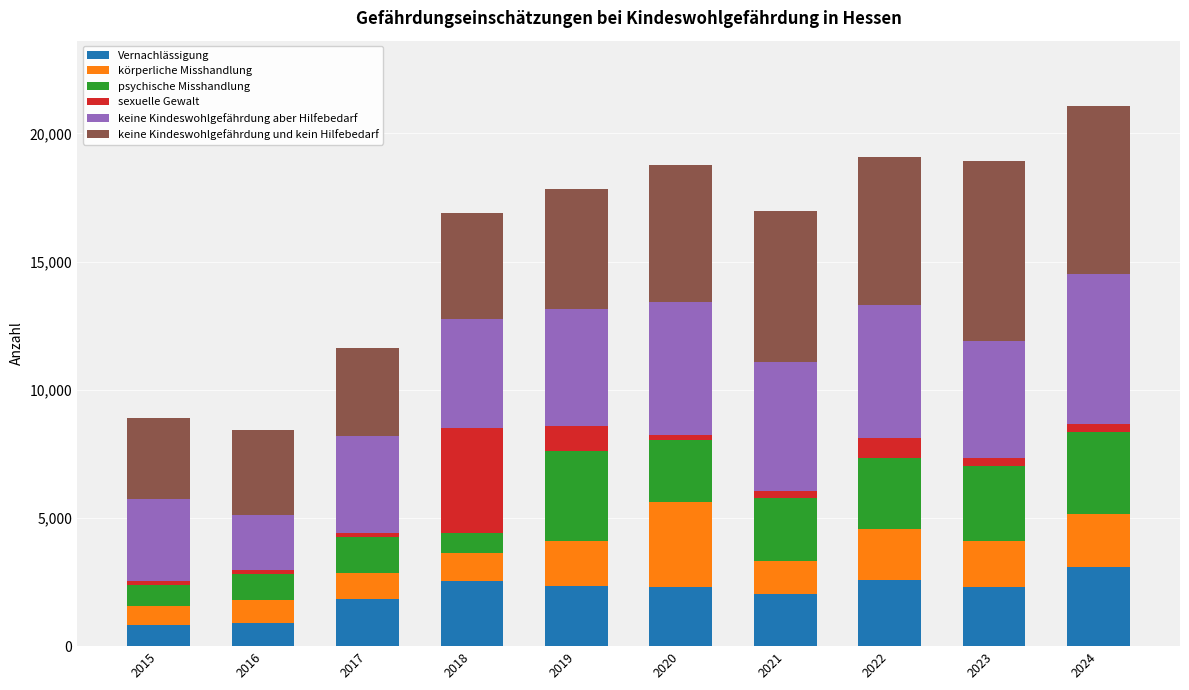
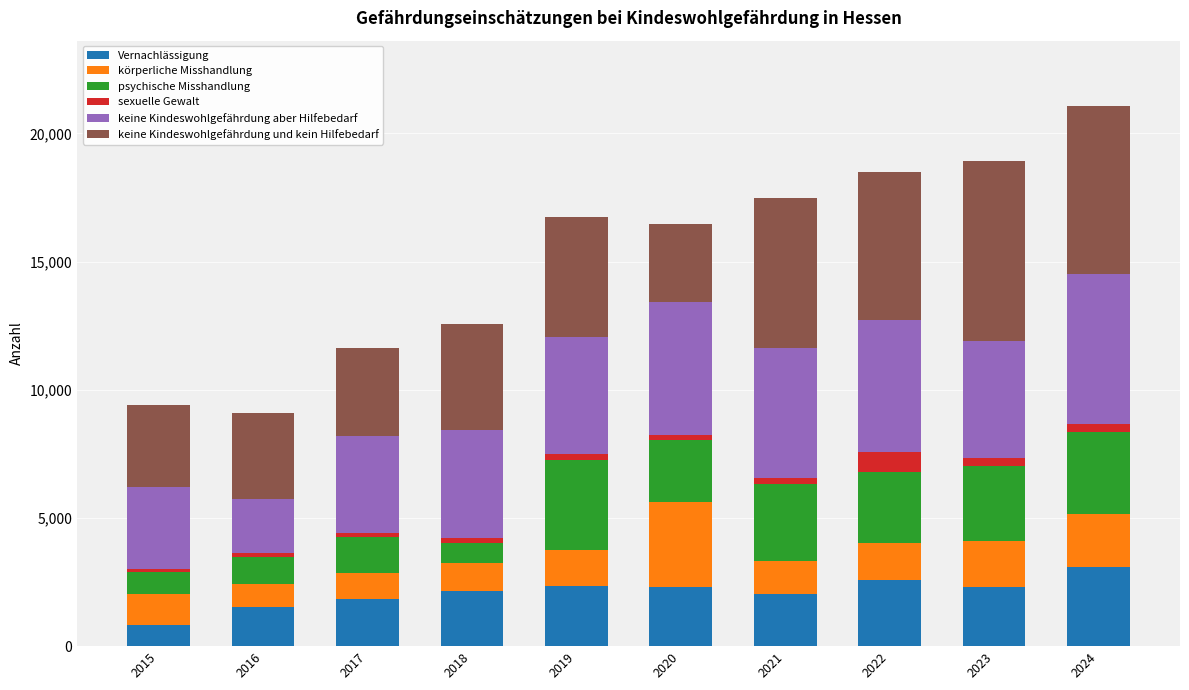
  {
    "Vernachlässigung": {
      "2015": "800",
-     "2016": "900",
+     "2016": "1,500",
      "2017": "1,800",
-     "2018": "2,500",
+     "2018": "2,100",
      "2019": "2,400",
      "2020": "2,300",
      "2021": "2,000",
      "2022": "2,600",
      "2023": "2,300",
      "2024": "3,100"
    },
    "körperliche Misshandlung": {
-     "2015": "700",
+     "2015": "1,200",
      "2016": "900",
      "2017": "1,000",
      "2018": "1,100",
-     "2019": "1,700",
+     "2019": "1,400",
      "2020": "3,300",
      "2021": "1,300",
-     "2022": "2,000",
+     "2022": "1,400",
      "2023": "1,800",
      "2024": "2,100"
    },
    "psychische Misshandlung": {
      "2015": "900",
      "2016": "1,100",
      "2017": "1,400",
      "2018": "800",
      "2019": "3,500",
      "2020": "2,400",
-     "2021": "2,500",
+     "2021": "3,000",
      "2022": "2,800",
      "2023": "2,900",
      "2024": "3,200"
    },
    "sexuelle Gewalt": {
      "2015": "100",
      "2016": "200",
      "2017": "100",
-     "2018": "4,100",
-     "2019": "1,000",
+     "2018": "200",
+     "2019": "200",
      "2020": "200",
      "2021": "200",
      "2022": "800",
      "2023": "300",
      "2024": "300"
    },
    "keine Kindeswohlgefährdung aber Hilfebedarf": {
      "2015": "3,200",
      "2016": "2,100",
      "2017": "3,800",
      "2018": "4,200",
      "2019": "4,600",
      "2020": "5,200",
      "2021": "5,100",
      "2022": "5,200",
      "2023": "4,600",
      "2024": "5,800"
    },
    "keine Kindeswohlgefährdung und kein Hilfebedarf": {
      "2015": "3,200",
      "2016": "3,300",
      "2017": "3,400",
      "2018": "4,100",
      "2019": "4,700",
-     "2020": "5,400",
+     "2020": "3,100",
      "2021": "5,900",
      "2022": "5,800",
      "2023": "7,000",
      "2024": "6,600"
    }
  }
